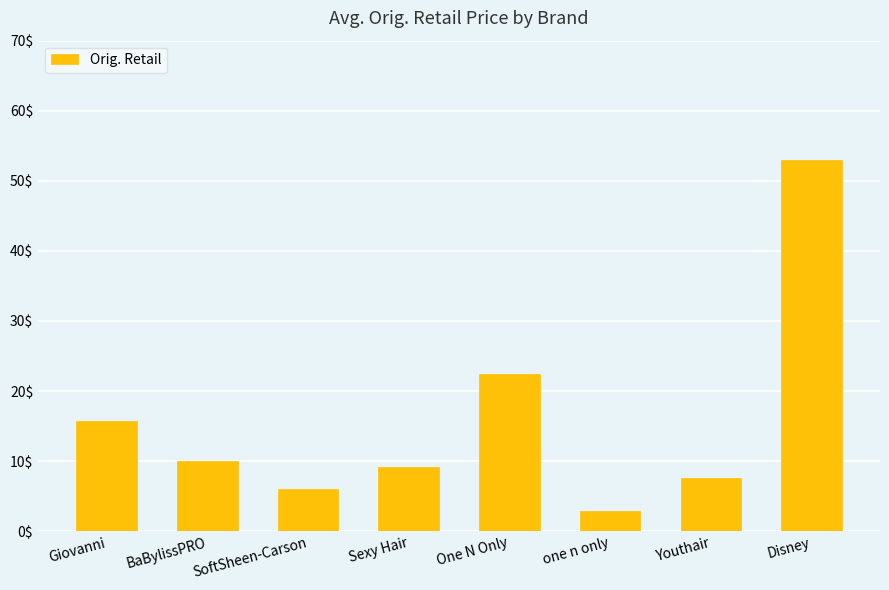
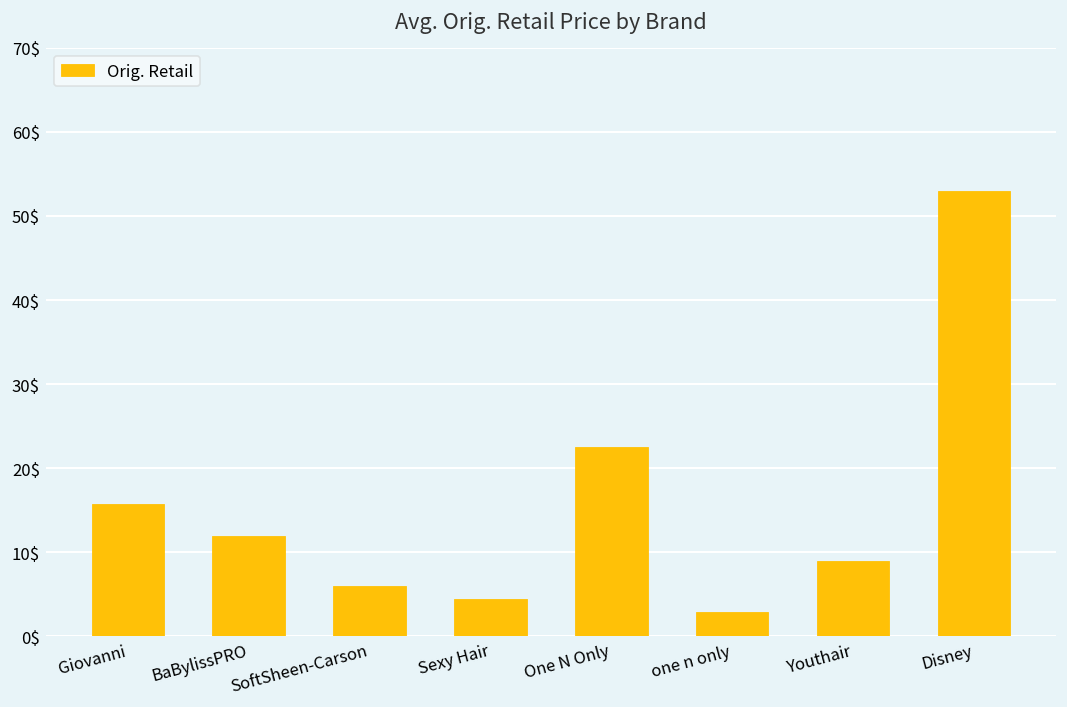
  {
    "Giovanni": "16$",
-   "BaBylissPRO": "10$",
+   "BaBylissPRO": "12$",
    "SoftSheen-Carson": "6$",
-   "Sexy Hair": "9$",
+   "Sexy Hair": "4$",
    "One N Only": "23$",
    "one n only": "3$",
-   "Youthair": "8$",
+   "Youthair": "9$",
    "Disney": "53$"
  }
